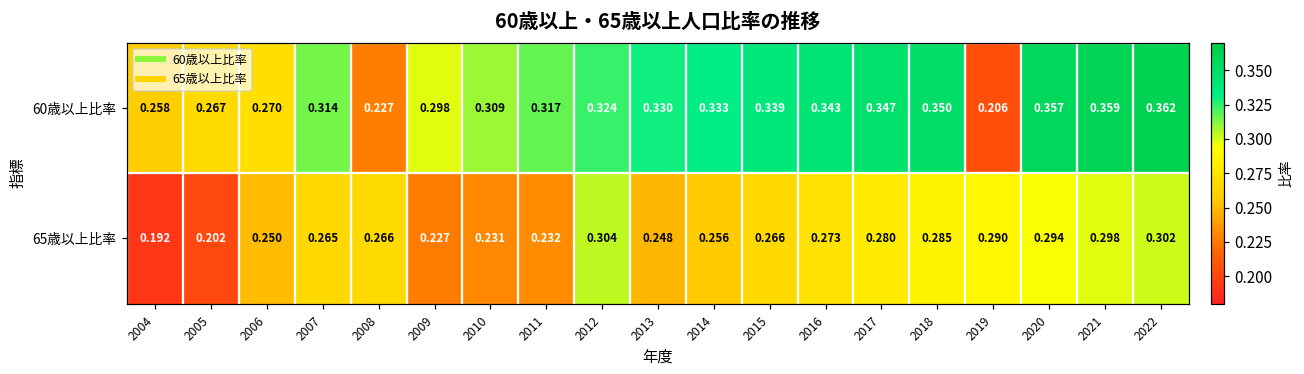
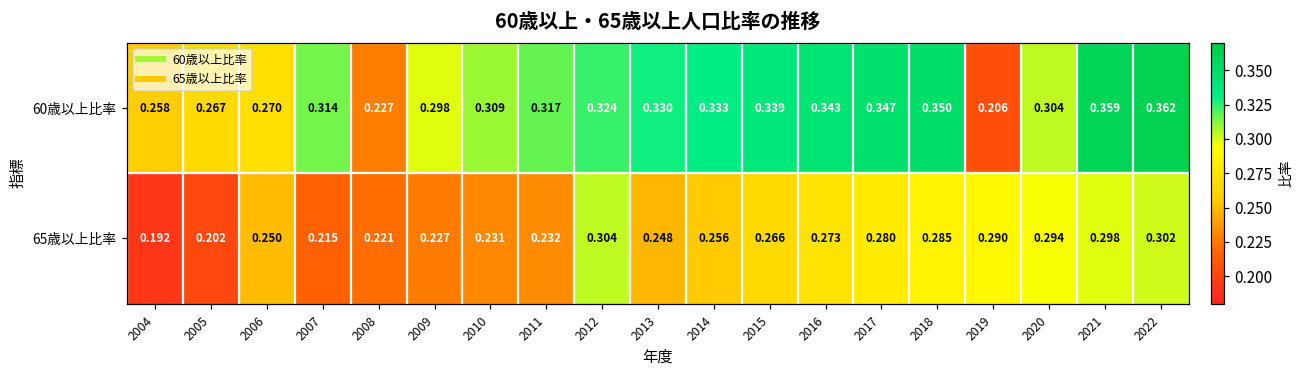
  {
    "60歳以上比率": {
      "2004": 0.258,
      "2005": 0.267,
      "2006": 0.270,
      "2007": 0.314,
      "2008": 0.227,
      "2009": 0.298,
      "2010": 0.309,
      "2011": 0.317,
      "2012": 0.324,
      "2013": 0.330,
      "2014": 0.333,
      "2015": 0.339,
      "2016": 0.343,
      "2017": 0.347,
      "2018": 0.350,
      "2019": 0.206,
-     "2020": 0.357,
+     "2020": 0.304,
      "2021": 0.359,
      "2022": 0.362
    },
    "65歳以上比率": {
      "2004": 0.192,
      "2005": 0.202,
      "2006": 0.250,
-     "2007": 0.265,
-     "2008": 0.266,
+     "2007": 0.215,
+     "2008": 0.221,
      "2009": 0.227,
      "2010": 0.231,
      "2011": 0.232,
      "2012": 0.304,
      "2013": 0.248,
      "2014": 0.256,
      "2015": 0.266,
      "2016": 0.273,
      "2017": 0.280,
      "2018": 0.285,
      "2019": 0.290,
      "2020": 0.294,
      "2021": 0.298,
      "2022": 0.302
    }
  }
